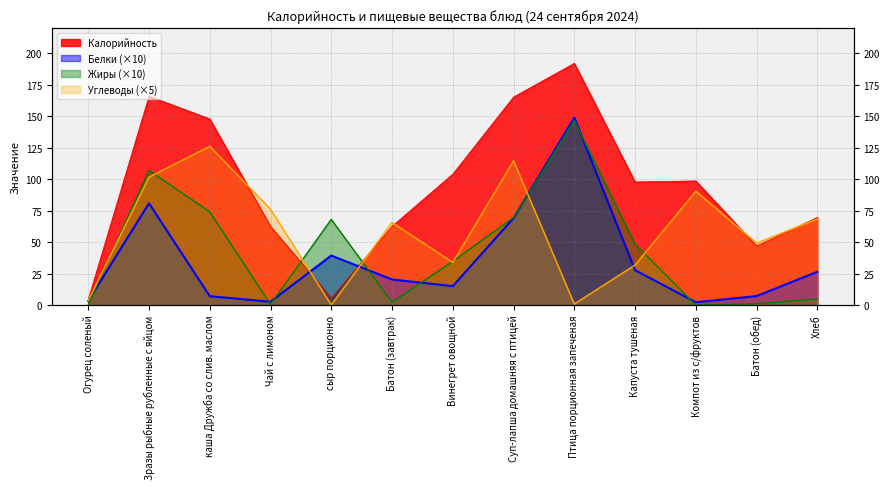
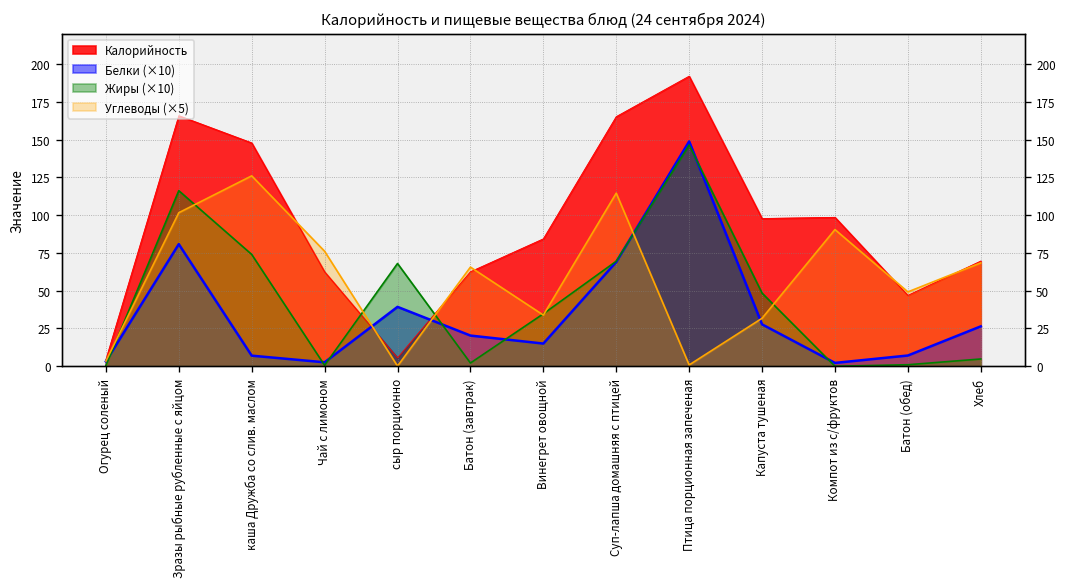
  {
    "Калорийность": {
      "каша Дружба со слив. маслом": 148,
      "Чай с лимоном": 62,
      "сыр порционно": 6,
      "Батон (завтрак)": 63,
-     "Винегрет овощной": 104,
+     "Винегрет овощной": 84,
      "Суп-лапша домашняя с птицей": 165,
      "Птица порционная запеченая": 192,
      "Капуста тушеная": 98,
      "Компот из с/фруктов": 99,
      "Батон (обед)": 47
    },
    "Белки (×10)": {
      "Зразы рыбные рубленные с яйцом": 81,
      "каша Дружба со слив. маслом": 7,
      "сыр порционно": 39,
      "Батон (завтрак)": 20,
      "Винегрет овощной": 15,
      "Птица порционная запеченая": 149,
      "Капуста тушеная": 28,
      "Компот из с/фруктов": 2,
      "Батон (обед)": 7,
      "Хлеб": 26
    },
    "Жиры (×10)": {
      "Огурец соленый": 0,
-     "Зразы рыбные рубленные с яйцом": 107,
+     "Зразы рыбные рубленные с яйцом": 116,
      "каша Дружба со слив. маслом": 74,
      "сыр порционно": 68,
      "Батон (завтрак)": 2,
      "Птица порционная запеченая": 146,
      "Капуста тушеная": 48,
      "Компот из с/фруктов": 0,
      "Батон (обед)": 1,
      "Хлеб": 5
    },
    "Углеводы (×5)": {
      "Зразы рыбные рубленные с яйцом": 102,
      "каша Дружба со слив. маслом": 126,
      "Чай с лимоном": 76,
      "сыр порционно": 0,
      "Батон (завтрак)": 66,
      "Суп-лапша домашняя с птицей": 115,
      "Птица порционная запеченая": 1,
      "Капуста тушеная": 32,
      "Компот из с/фруктов": 90,
      "Батон (обед)": 49
    }
  }
